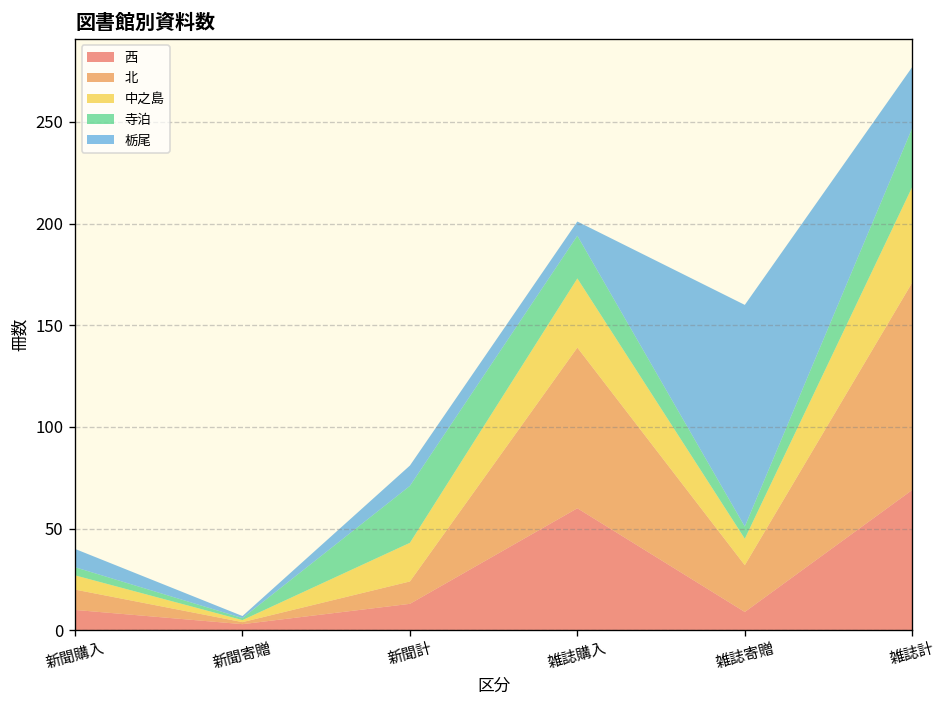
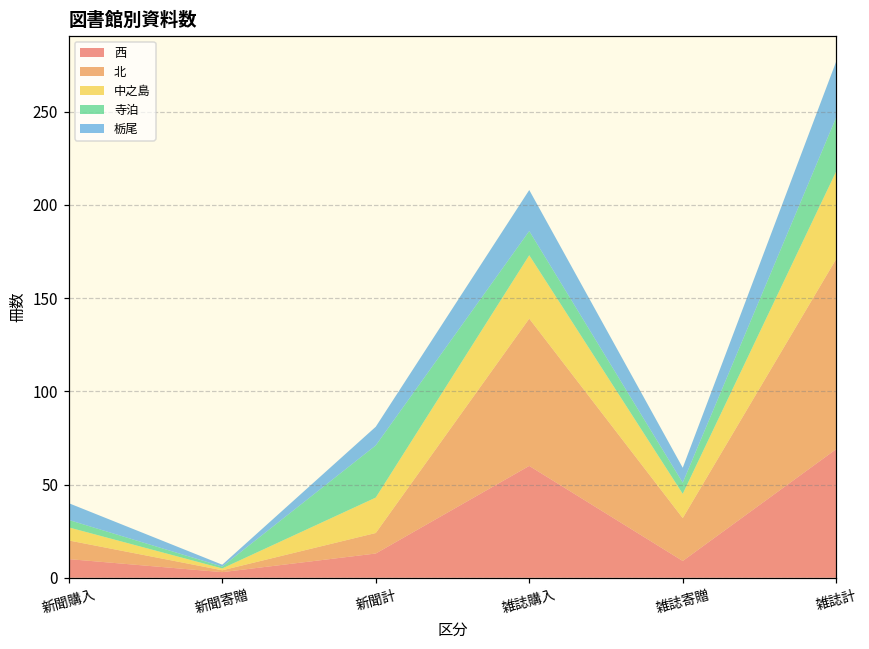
  {
    "中之島": {
      "新聞購入": 7,
      "新聞計": 19,
      "雑誌購入": 34,
      "雑誌寄贈": 13,
      "雑誌計": 47
    },
    "寺泊": {
      "新聞購入": 4,
      "新聞計": 28,
-     "雑誌購入": 21,
+     "雑誌購入": 13,
      "雑誌寄贈": 6,
      "雑誌計": 29
    },
    "栃尾": {
      "新聞購入": 9,
      "新聞計": 10,
-     "雑誌購入": 7,
-     "雑誌寄贈": 109,
+     "雑誌購入": 22,
+     "雑誌寄贈": 8,
      "雑誌計": 30
    }
  }
